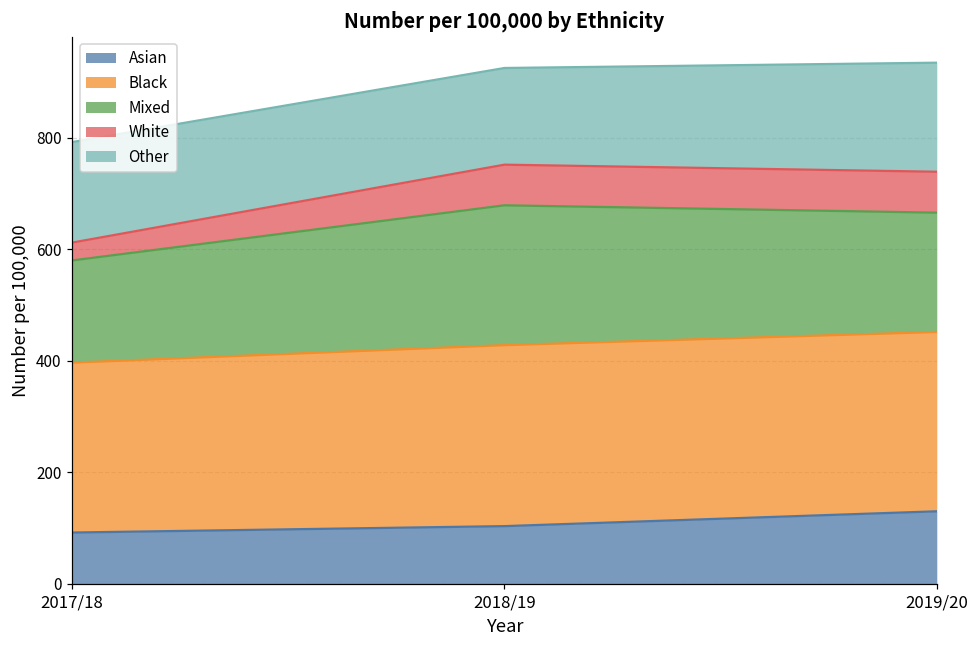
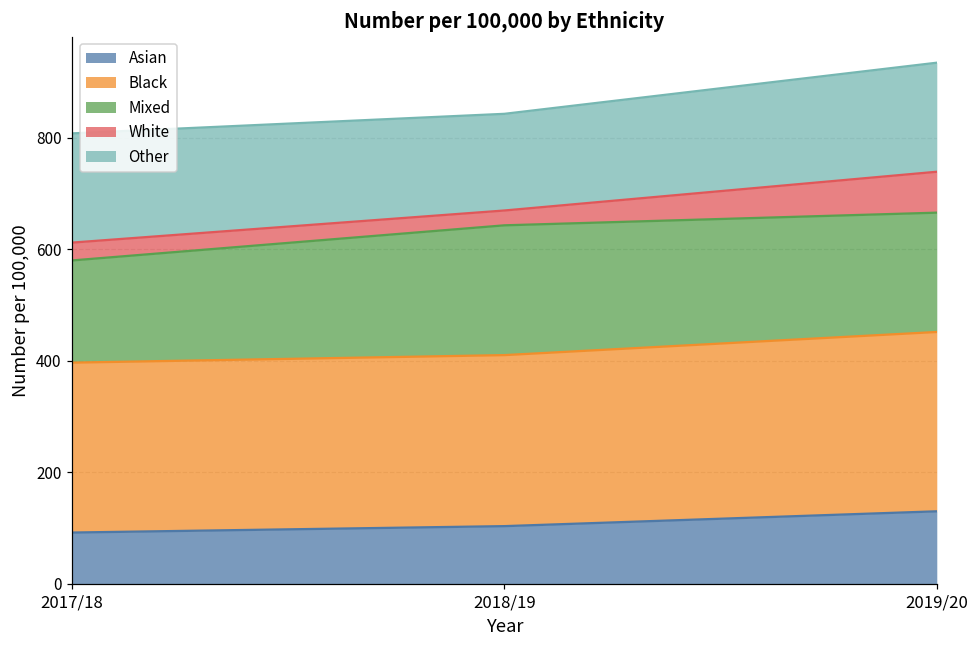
  {
    "Asian": {
      "2017/18": 90,
      "2018/19": 100,
      "2019/20": 130
    },
    "Black": {
      "2017/18": 300,
-     "2018/19": 320,
+     "2018/19": 310,
      "2019/20": 320
    },
    "Mixed": {
      "2017/18": 180,
-     "2018/19": 250,
+     "2018/19": 230,
      "2019/20": 210
    },
    "White": {
      "2017/18": 30,
-     "2018/19": 70,
+     "2018/19": 30,
      "2019/20": 70
    },
    "Other": {
-     "2017/18": 180,
+     "2017/18": 200,
      "2018/19": 170,
      "2019/20": 200
    }
  }
